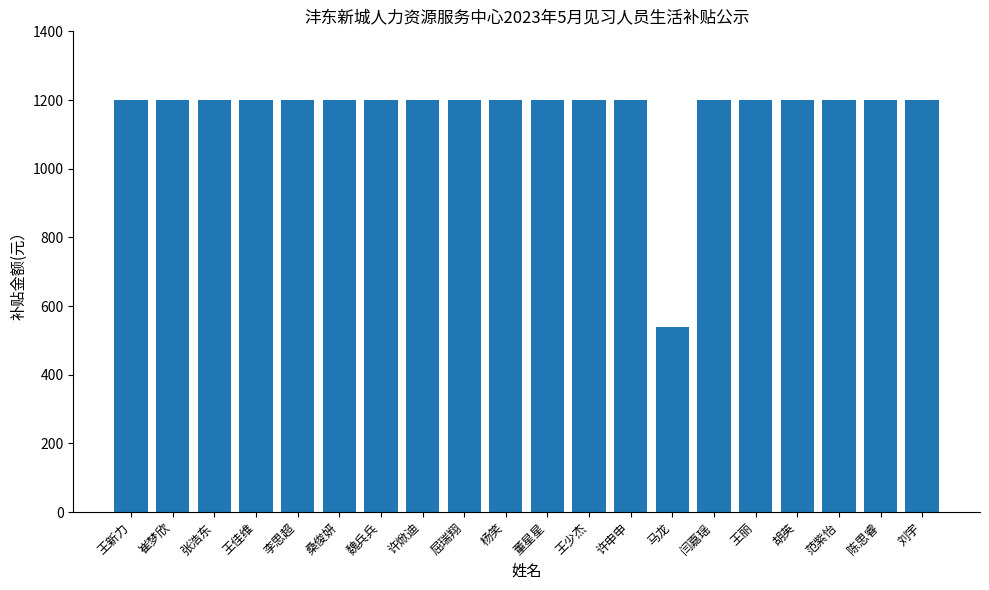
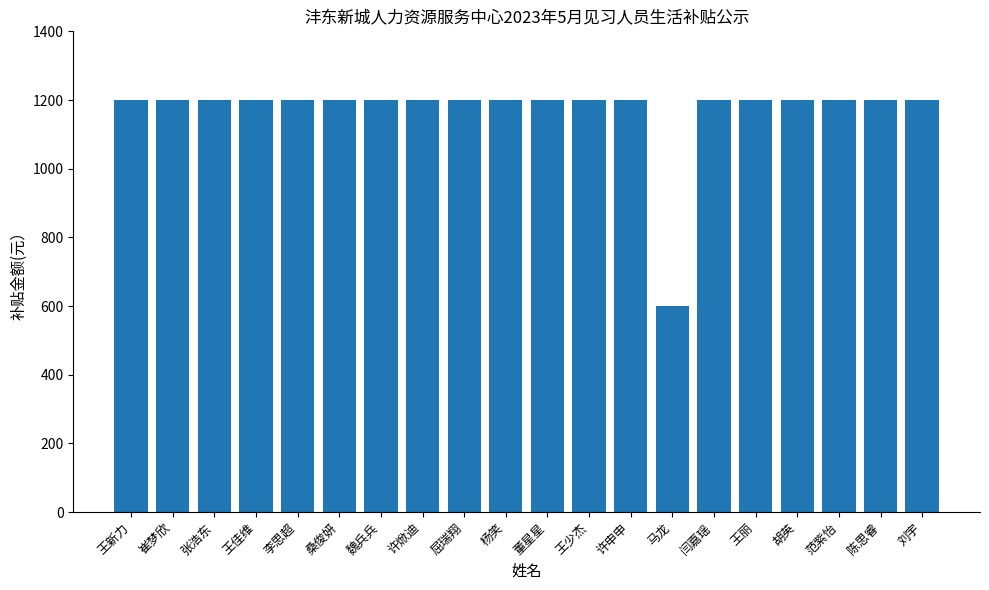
  {
    "王新力": 1200,
    "崔梦欣": 1200,
    "张浩东": 1200,
    "王佳维": 1200,
    "李思超": 1200,
    "桑俊妍": 1200,
    "魏兵兵": 1200,
    "许焮迪": 1200,
    "屈瑞翔": 1200,
    "杨笑": 1200,
    "董星星": 1200,
    "王少杰": 1200,
    "许申申": 1200,
-   "马龙": 540,
+   "马龙": 600,
    "闫嘉瑶": 1200,
    "王丽": 1200,
    "胡英": 1200,
    "范紫怡": 1200,
    "陈思睿": 1200,
    "刘宇": 1200
  }
